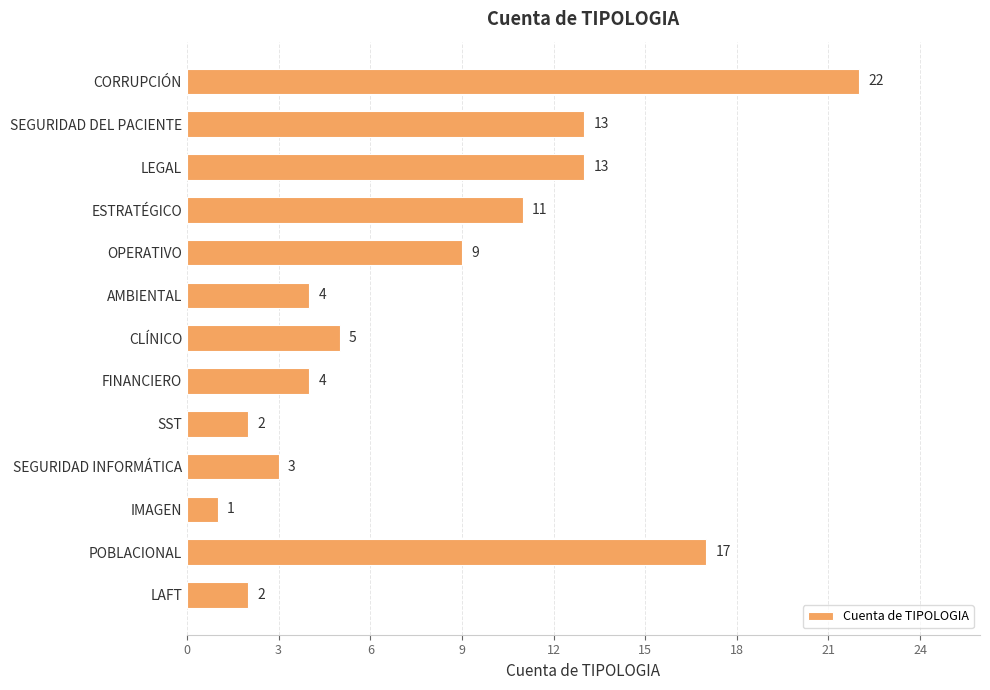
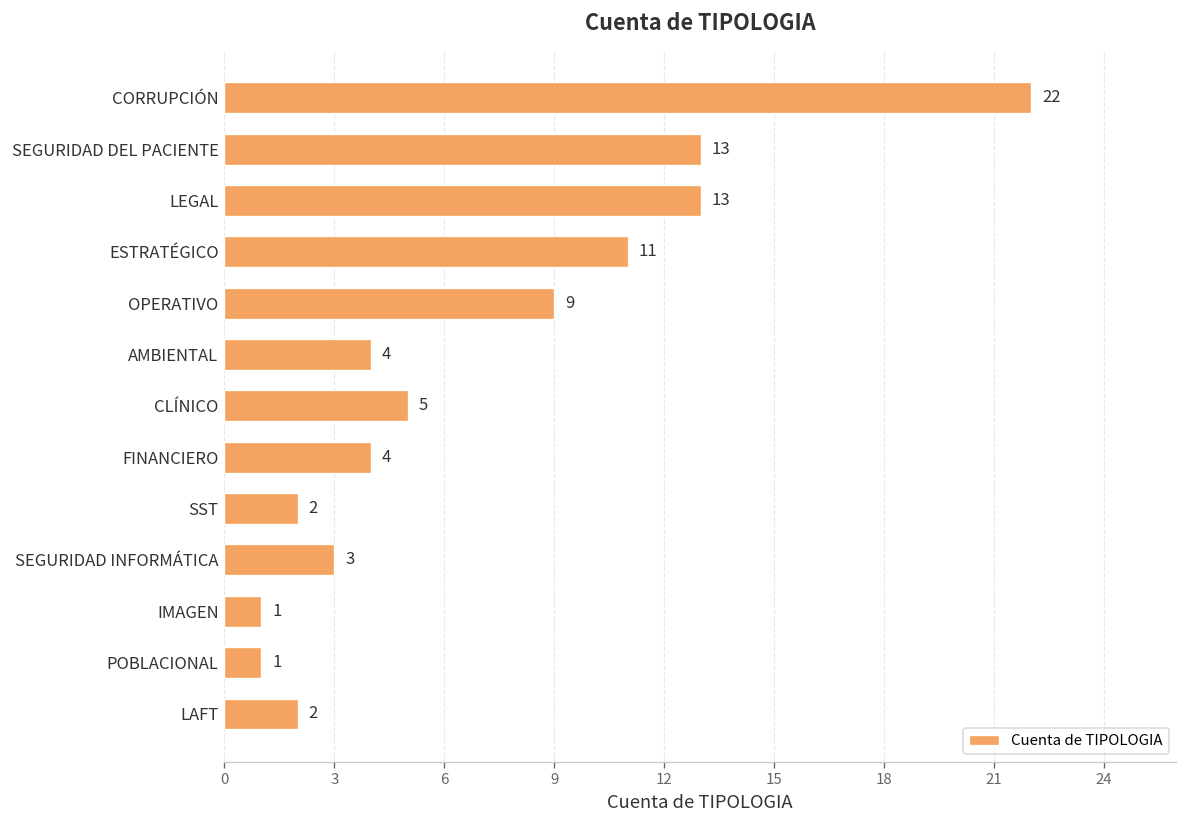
  {
    "CORRUPCIÓN": 22,
    "SEGURIDAD DEL PACIENTE": 13,
    "LEGAL": 13,
    "ESTRATÉGICO": 11,
    "OPERATIVO": 9,
    "AMBIENTAL": 4,
    "CLÍNICO": 5,
    "FINANCIERO": 4,
    "SST": 2,
    "SEGURIDAD INFORMÁTICA": 3,
    "IMAGEN": 1,
-   "POBLACIONAL": 17,
+   "POBLACIONAL": 1,
    "LAFT": 2
  }
